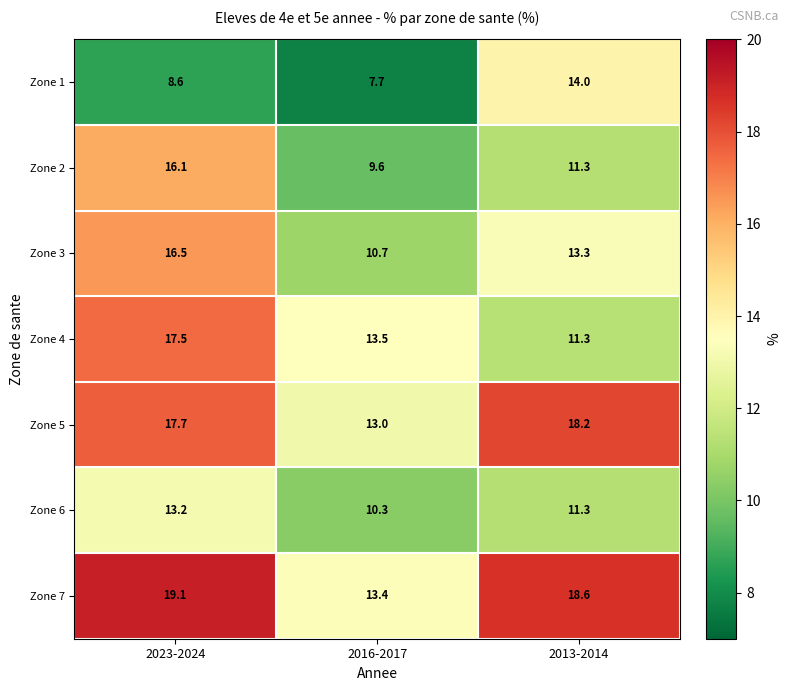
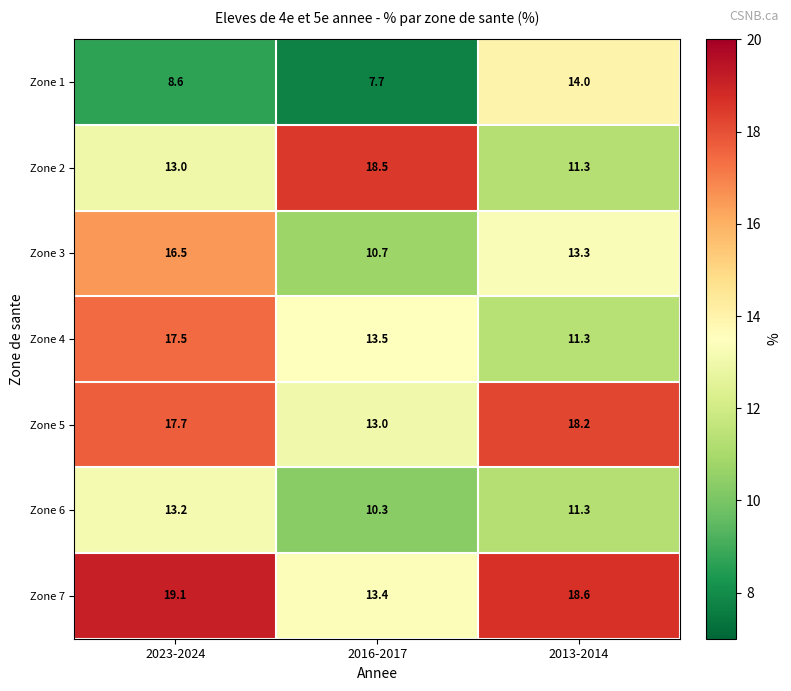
  {
    "Zone 1": {
      "2023-2024": 8.6,
      "2016-2017": 7.7,
      "2013-2014": 14.0
    },
    "Zone 2": {
-     "2023-2024": 16.1,
-     "2016-2017": 9.6,
+     "2023-2024": 13.0,
+     "2016-2017": 18.5,
      "2013-2014": 11.3
    },
    "Zone 3": {
      "2023-2024": 16.5,
      "2016-2017": 10.7,
      "2013-2014": 13.3
    },
    "Zone 4": {
      "2023-2024": 17.5,
      "2016-2017": 13.5,
      "2013-2014": 11.3
    },
    "Zone 5": {
      "2023-2024": 17.7,
      "2016-2017": 13.0,
      "2013-2014": 18.2
    },
    "Zone 6": {
      "2023-2024": 13.2,
      "2016-2017": 10.3,
      "2013-2014": 11.3
    },
    "Zone 7": {
      "2023-2024": 19.1,
      "2016-2017": 13.4,
      "2013-2014": 18.6
    }
  }
